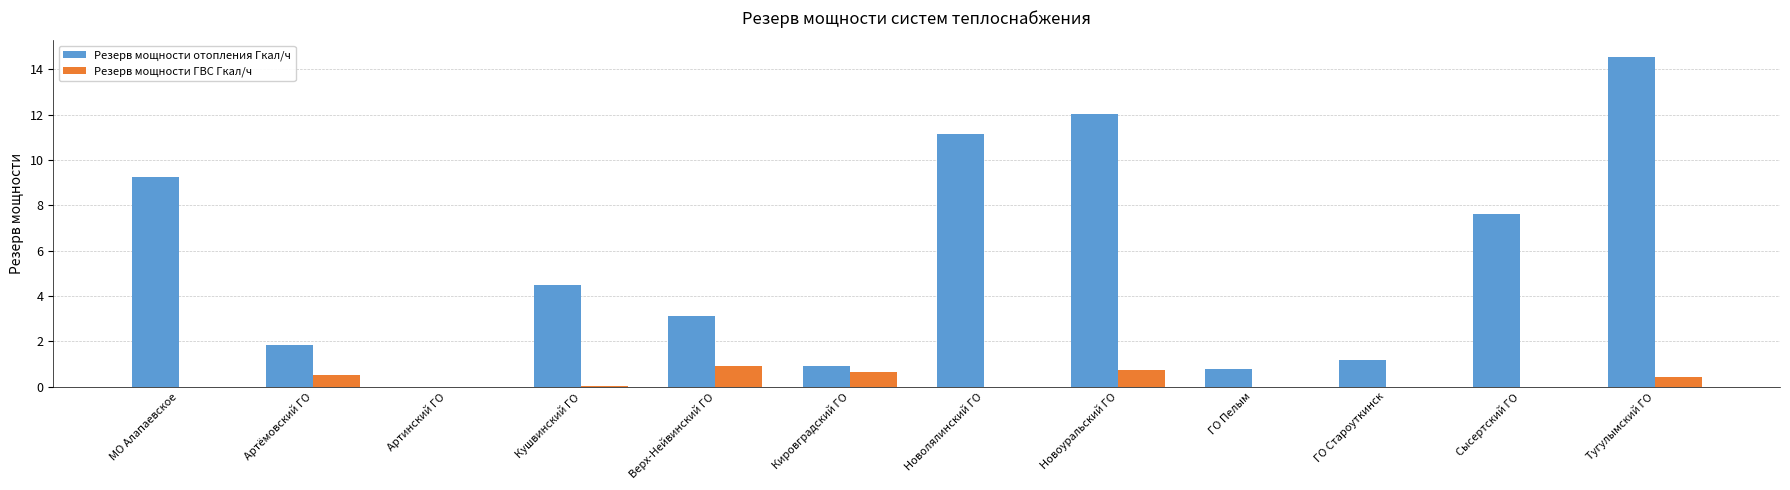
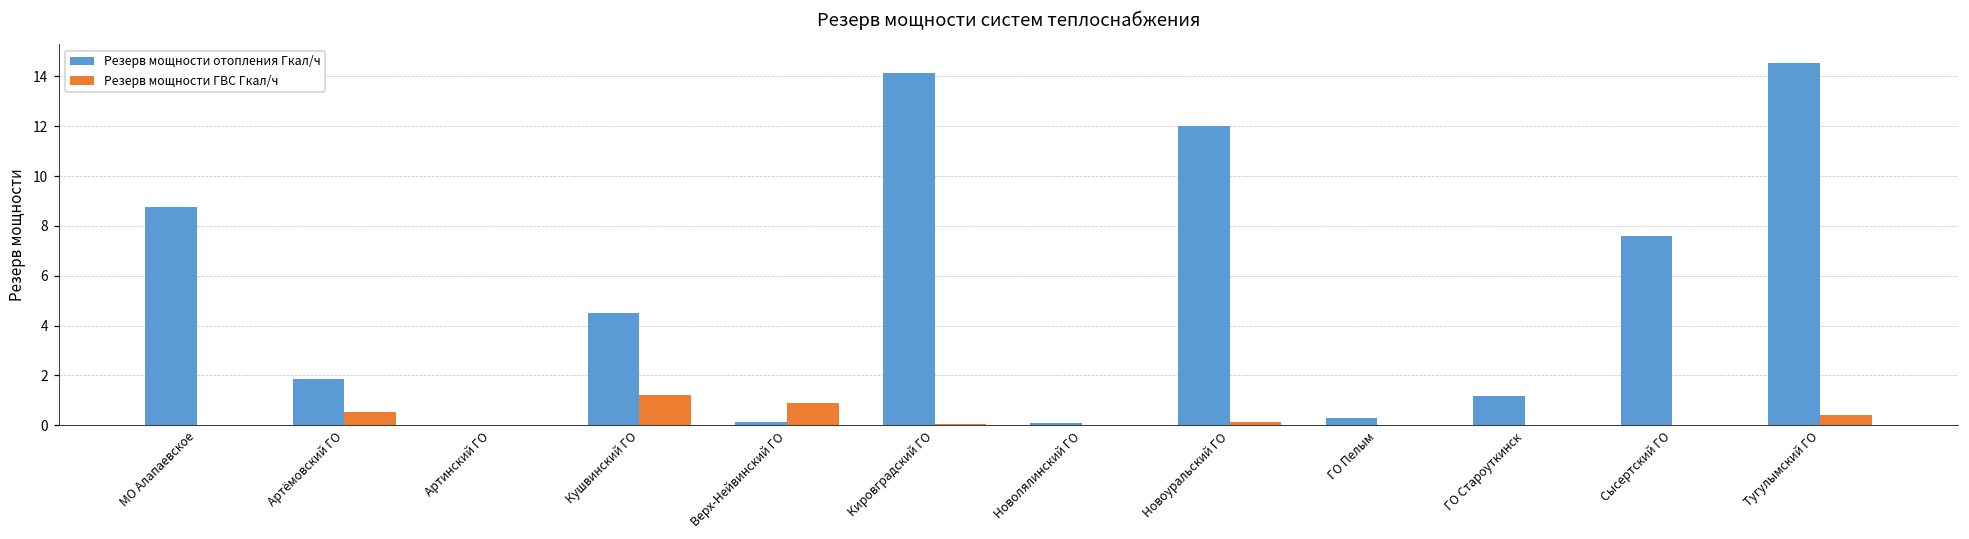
  {
    "Резерв мощности отопления Гкал/ч": {
-     "МО Алапаевское": 9.2,
+     "МО Алапаевское": 8.8,
      "Артёмовский ГО": 1.9,
      "Артинский ГО": 0.0,
      "Кушвинский ГО": 4.5,
-     "Верх-Нейвинский ГО": 3.1,
-     "Кировградский ГО": 0.9,
-     "Новолялинский ГО": 11.1,
+     "Верх-Нейвинский ГО": 0.2,
+     "Кировградский ГО": 14.1,
+     "Новолялинский ГО": 0.1,
      "Новоуральский ГО": 12.0,
-     "ГО Пелым": 0.8,
+     "ГО Пелым": 0.3,
      "ГО Староуткинск": 1.2,
      "Сысертский ГО": 7.6,
      "Тугулымский ГО": 14.6
    },
    "Резерв мощности ГВС Гкал/ч": {
      "МО Алапаевское": 0.0,
      "Артёмовский ГО": 0.5,
      "Артинский ГО": 0.0,
-     "Кушвинский ГО": 0.1,
+     "Кушвинский ГО": 1.2,
      "Верх-Нейвинский ГО": 0.9,
-     "Кировградский ГО": 0.6,
+     "Кировградский ГО": 0.1,
      "Новолялинский ГО": 0.0,
-     "Новоуральский ГО": 0.7,
+     "Новоуральский ГО": 0.2,
      "ГО Пелым": 0.0,
      "ГО Староуткинск": 0.0,
      "Сысертский ГО": 0.0,
      "Тугулымский ГО": 0.4
    }
  }
